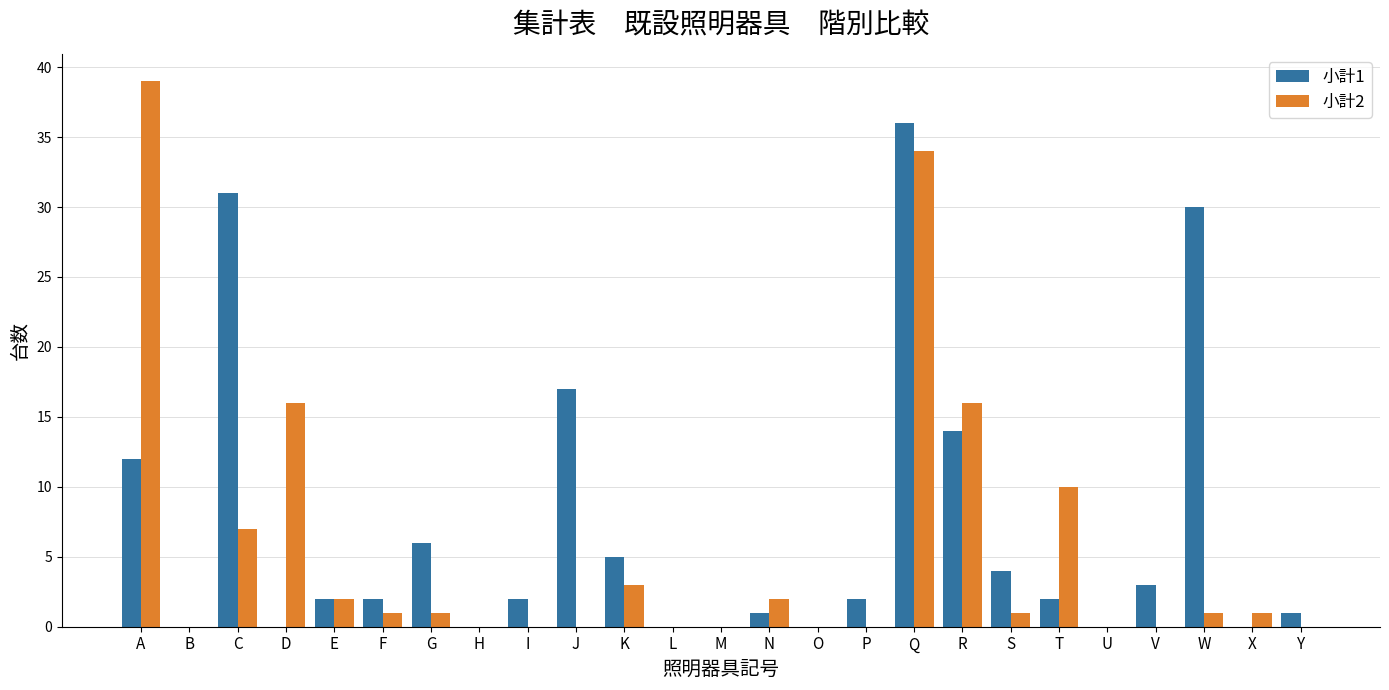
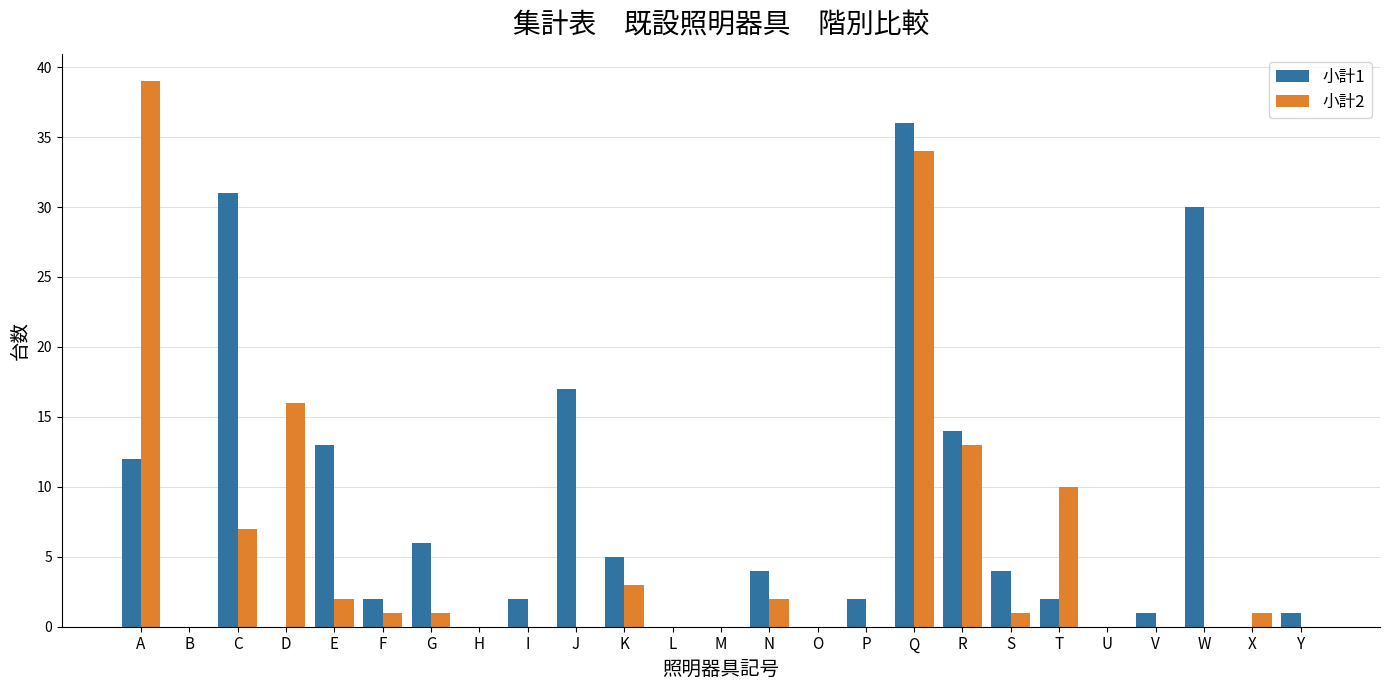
  {
    "小計1": {
      "A": 12,
      "B": 0,
      "C": 31,
      "D": 0,
-     "E": 2,
+     "E": 13,
      "F": 2,
      "G": 6,
      "H": 0,
      "I": 2,
      "J": 17,
      "K": 5,
      "L": 0,
      "M": 0,
-     "N": 1,
+     "N": 4,
      "O": 0,
      "P": 2,
      "Q": 36,
      "R": 14,
      "S": 4,
      "T": 2,
      "U": 0,
-     "V": 3,
+     "V": 1,
      "W": 30,
      "X": 0,
      "Y": 1
    },
    "小計2": {
      "A": 39,
      "B": 0,
      "C": 7,
      "D": 16,
      "E": 2,
      "F": 1,
      "G": 1,
      "H": 0,
      "I": 0,
      "J": 0,
      "K": 3,
      "L": 0,
      "M": 0,
      "N": 2,
      "O": 0,
      "P": 0,
      "Q": 34,
-     "R": 16,
+     "R": 13,
      "S": 1,
      "T": 10,
      "U": 0,
      "V": 0,
-     "W": 1,
+     "W": 0,
      "X": 1,
      "Y": 0
    }
  }
